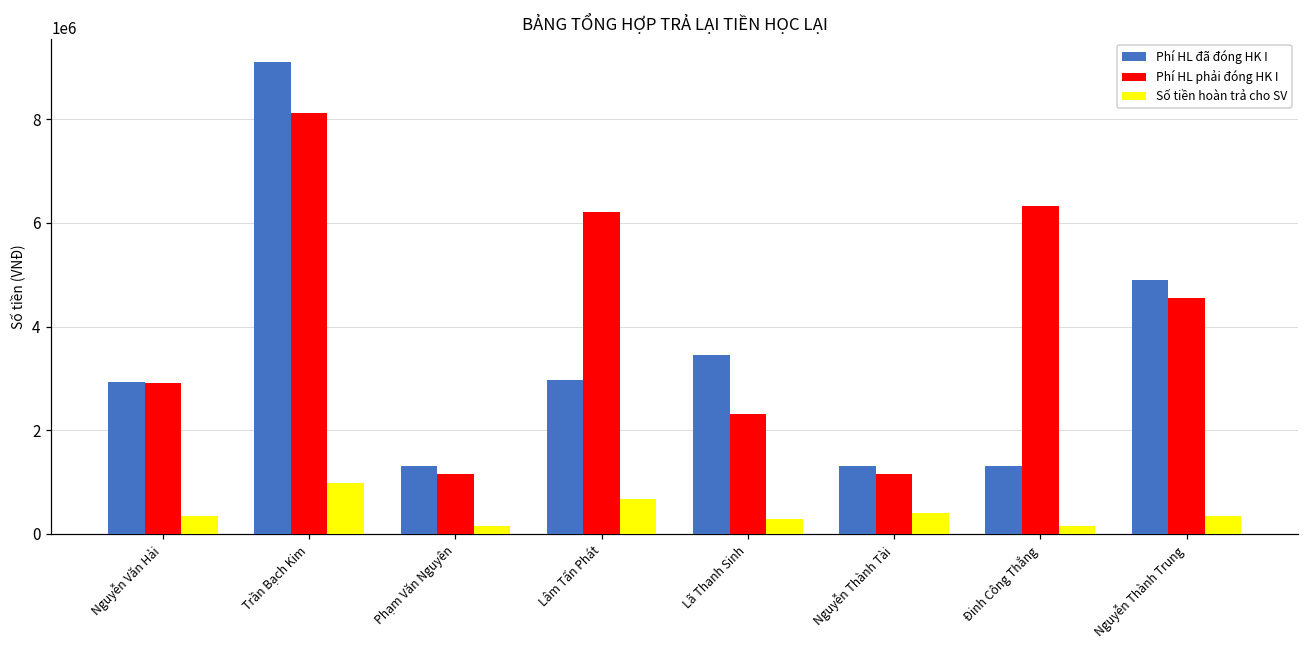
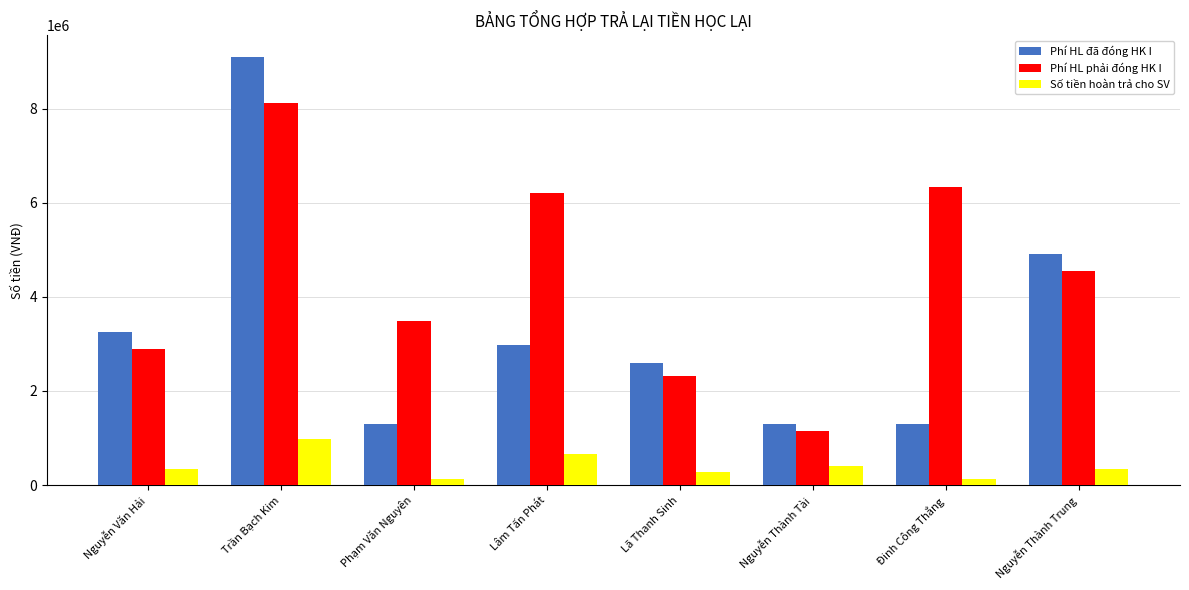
  {
    "Phí HL đã đóng HK I": {
-     "Nguyễn Văn Hải": 2900000,
+     "Nguyễn Văn Hải": 3300000,
      "Trần Bạch Kim": 9100000,
      "Phạm Văn Nguyên": 1300000,
      "Lâm Tấn Phát": 3000000,
-     "Lã Thanh Sinh": 3400000,
+     "Lã Thanh Sinh": 2600000,
      "Nguyễn Thành Tài": 1300000,
      "Đinh Công Thắng": 1300000,
      "Nguyễn Thành Trung": 4900000
    },
    "Phí HL phải đóng HK I": {
      "Nguyễn Văn Hải": 2900000,
      "Trần Bạch Kim": 8100000,
-     "Phạm Văn Nguyên": 1200000,
+     "Phạm Văn Nguyên": 3500000,
      "Lâm Tấn Phát": 6200000,
      "Lã Thanh Sinh": 2300000,
      "Nguyễn Thành Tài": 1200000,
      "Đinh Công Thắng": 6300000,
      "Nguyễn Thành Trung": 4600000
    },
    "Số tiền hoàn trả cho SV": {
      "Nguyễn Văn Hải": 400000,
      "Trần Bạch Kim": 1000000,
      "Phạm Văn Nguyên": 100000,
      "Lâm Tấn Phát": 700000,
      "Lã Thanh Sinh": 300000,
      "Nguyễn Thành Tài": 400000,
      "Đinh Công Thắng": 100000,
      "Nguyễn Thành Trung": 400000
    }
  }
